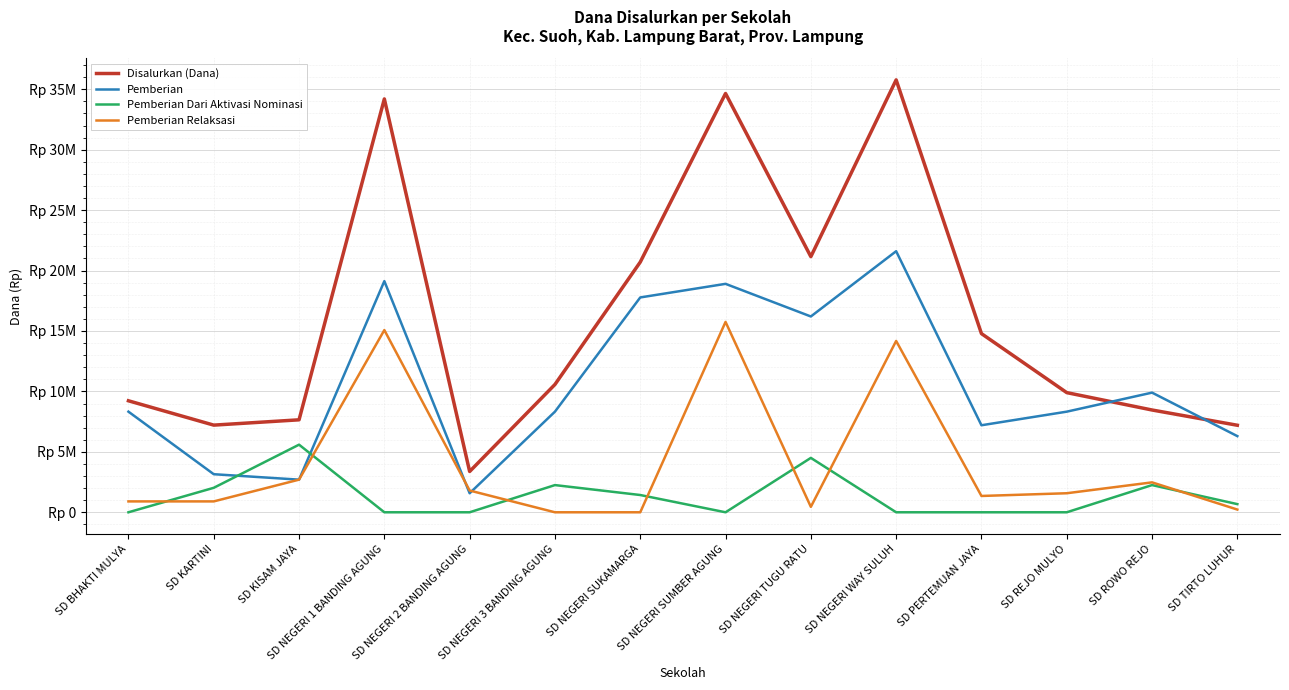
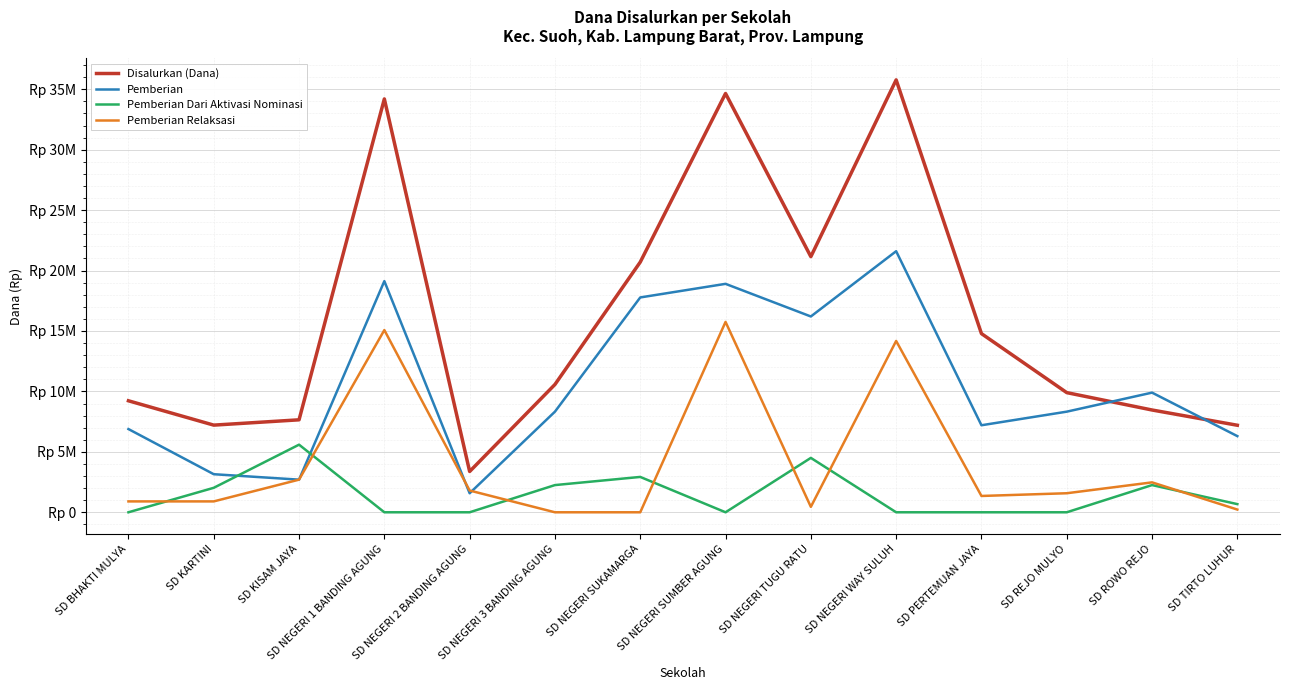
  {
    "Disalurkan (Dana)": {
      "SD BHAKTI MULYA": "Rp 9200000",
      "SD KARTINI": "Rp 7200000",
      "SD KISAM JAYA": "Rp 7700000",
      "SD NEGERI 1 BANDING AGUNG": "Rp 34200000",
      "SD NEGERI 2 BANDING AGUNG": "Rp 3400000",
      "SD NEGERI 3 BANDING AGUNG": "Rp 10600000",
      "SD NEGERI SUKAMARGA": "Rp 20700000",
      "SD NEGERI SUMBER AGUNG": "Rp 34700000",
      "SD NEGERI TUGU RATU": "Rp 21200000",
      "SD NEGERI WAY SULUH": "Rp 35800000",
      "SD PERTEMUAN JAYA": "Rp 14800000",
      "SD REJO MULYO": "Rp 9900000",
      "SD ROWO REJO": "Rp 8500000",
      "SD TIRTO LUHUR": "Rp 7200000"
    },
    "Pemberian": {
-     "SD BHAKTI MULYA": "Rp 8300000",
+     "SD BHAKTI MULYA": "Rp 6900000",
      "SD KARTINI": "Rp 3200000",
      "SD NEGERI 1 BANDING AGUNG": "Rp 19100000",
      "SD NEGERI 2 BANDING AGUNG": "Rp 1600000",
      "SD NEGERI 3 BANDING AGUNG": "Rp 8300000",
      "SD NEGERI SUKAMARGA": "Rp 17800000",
      "SD NEGERI SUMBER AGUNG": "Rp 18900000",
      "SD NEGERI TUGU RATU": "Rp 16200000",
      "SD NEGERI WAY SULUH": "Rp 21600000",
      "SD PERTEMUAN JAYA": "Rp 7200000",
      "SD REJO MULYO": "Rp 8300000",
      "SD ROWO REJO": "Rp 9900000",
      "SD TIRTO LUHUR": "Rp 6300000"
    },
    "Pemberian Dari Aktivasi Nominasi": {
      "SD BHAKTI MULYA": "Rp 0",
      "SD KARTINI": "Rp 2000000",
      "SD KISAM JAYA": "Rp 5600000",
      "SD NEGERI 1 BANDING AGUNG": "Rp 0",
      "SD NEGERI 2 BANDING AGUNG": "Rp 0",
      "SD NEGERI 3 BANDING AGUNG": "Rp 2300000",
-     "SD NEGERI SUKAMARGA": "Rp 1400000",
+     "SD NEGERI SUKAMARGA": "Rp 2900000",
      "SD NEGERI SUMBER AGUNG": "Rp 0",
      "SD NEGERI TUGU RATU": "Rp 4500000",
      "SD NEGERI WAY SULUH": "Rp 0",
      "SD PERTEMUAN JAYA": "Rp 0",
      "SD REJO MULYO": "Rp 0",
      "SD ROWO REJO": "Rp 2300000",
      "SD TIRTO LUHUR": "Rp 700000"
    },
    "Pemberian Relaksasi": {
      "SD BHAKTI MULYA": "Rp 900000",
      "SD KARTINI": "Rp 900000",
      "SD NEGERI 1 BANDING AGUNG": "Rp 15100000",
      "SD NEGERI 2 BANDING AGUNG": "Rp 1800000",
      "SD NEGERI 3 BANDING AGUNG": "Rp 0",
      "SD NEGERI SUKAMARGA": "Rp 0",
      "SD NEGERI SUMBER AGUNG": "Rp 15800000",
      "SD NEGERI TUGU RATU": "Rp 500000",
      "SD NEGERI WAY SULUH": "Rp 14200000",
      "SD PERTEMUAN JAYA": "Rp 1400000",
      "SD REJO MULYO": "Rp 1600000",
      "SD ROWO REJO": "Rp 2500000",
      "SD TIRTO LUHUR": "Rp 200000"
    }
  }
